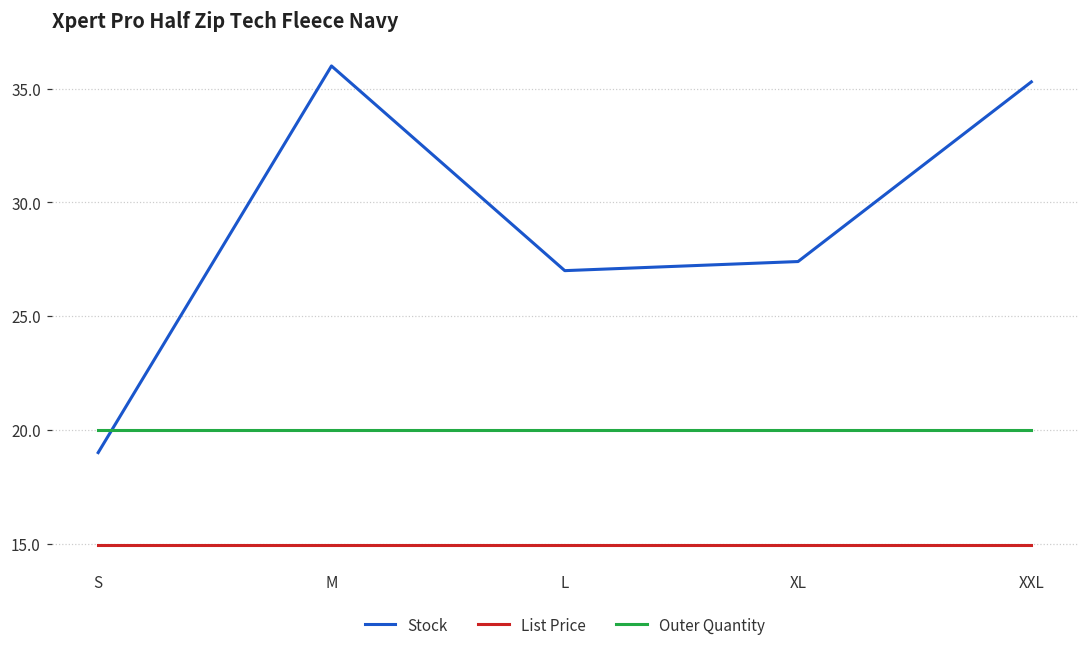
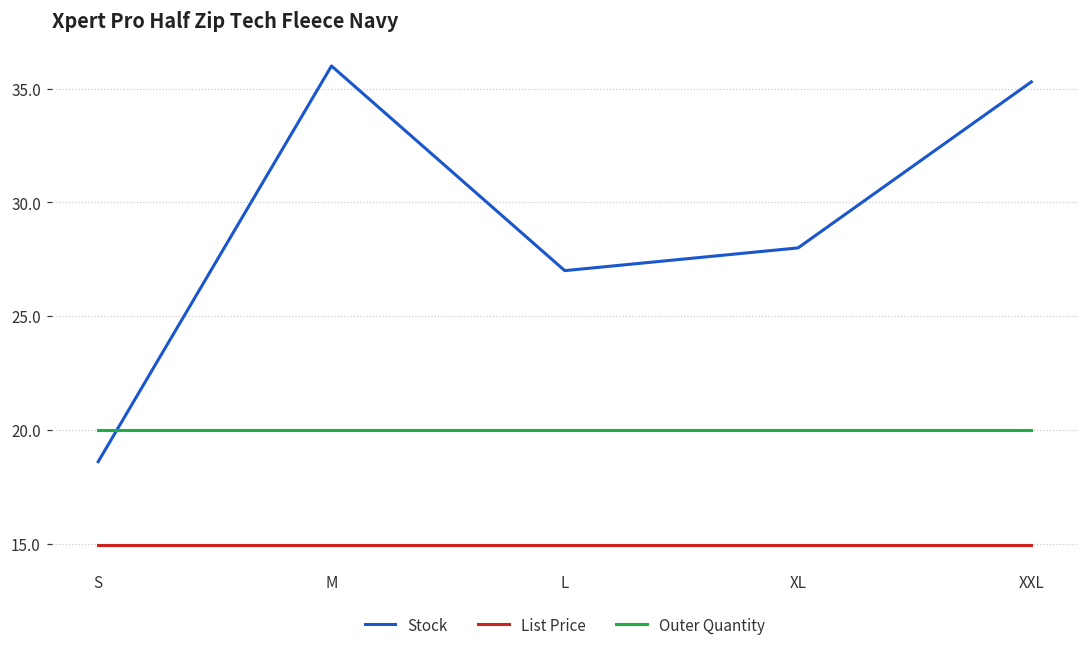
  {
    "Stock": {
-     "S": 19.0,
+     "S": 18.6,
      "M": 36.0,
      "L": 27.0,
-     "XL": 27.4,
+     "XL": 28.0,
      "XXL": 35.3
    },
    "List Price": {
      "S": 15.0,
      "M": 15.0,
      "L": 15.0,
      "XL": 15.0,
      "XXL": 15.0
    },
    "Outer Quantity": {
      "S": 20.0,
      "M": 20.0,
      "L": 20.0,
      "XL": 20.0,
      "XXL": 20.0
    }
  }
